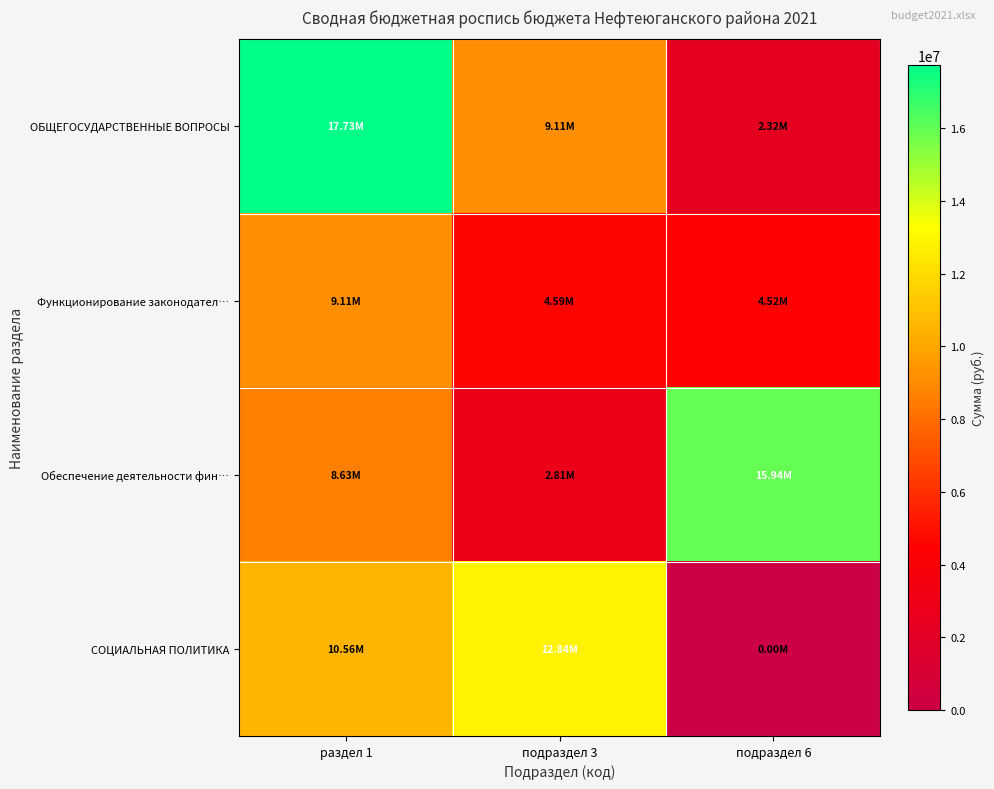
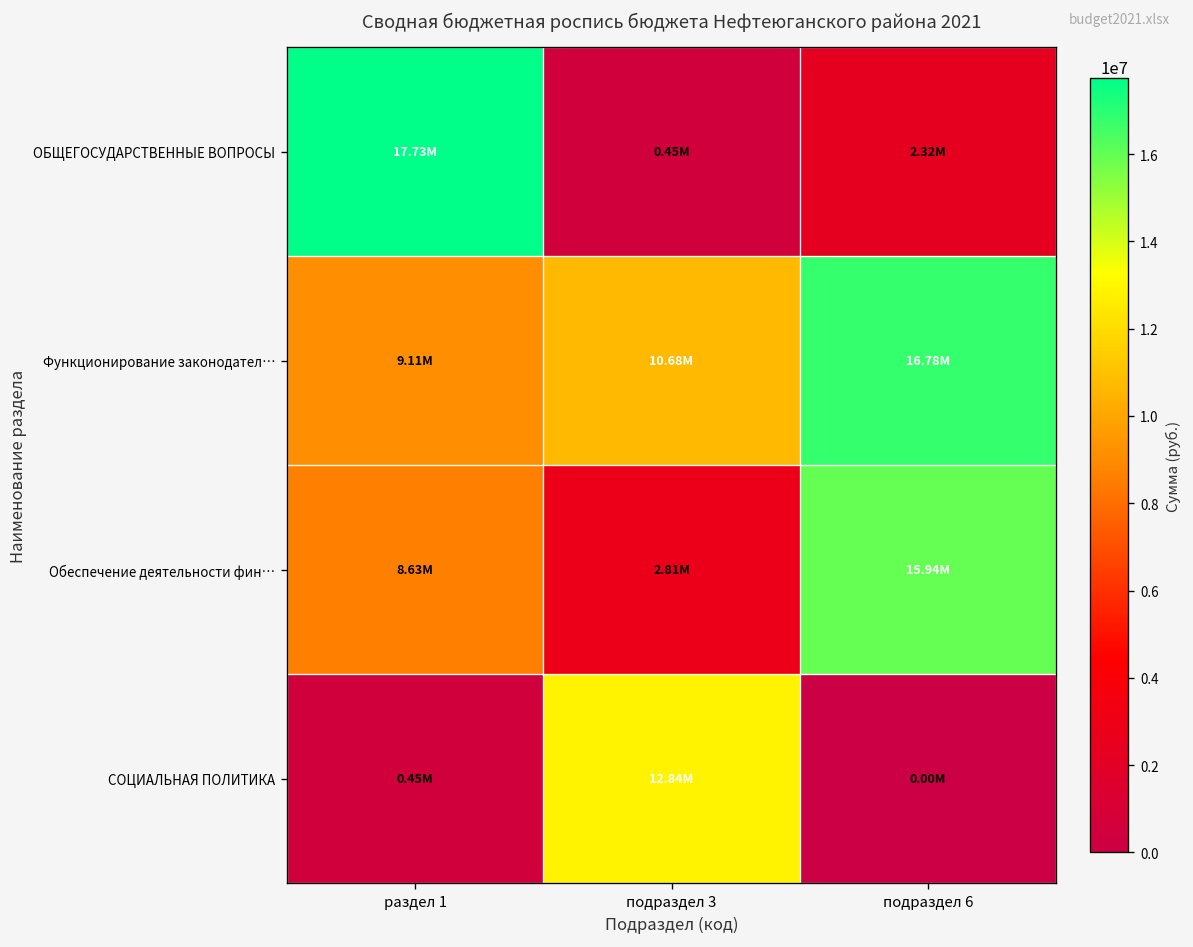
  {
    "ОБЩЕГОСУДАРСТВЕННЫЕ ВОПРОСЫ": {
      "раздел 1": "17.73M",
-     "подраздел 3": "9.11M",
+     "подраздел 3": "0.45M",
      "подраздел 6": "2.32M"
    },
    "Функционирование законодател…": {
      "раздел 1": "9.11M",
-     "подраздел 3": "4.59M",
-     "подраздел 6": "4.52M"
+     "подраздел 3": "10.68M",
+     "подраздел 6": "16.78M"
    },
    "Обеспечение деятельности фин…": {
      "раздел 1": "8.63M",
      "подраздел 3": "2.81M",
      "подраздел 6": "15.94M"
    },
    "СОЦИАЛЬНАЯ ПОЛИТИКА": {
-     "раздел 1": "10.56M",
+     "раздел 1": "0.45M",
      "подраздел 3": "12.84M",
      "подраздел 6": "0.00M"
    }
  }
